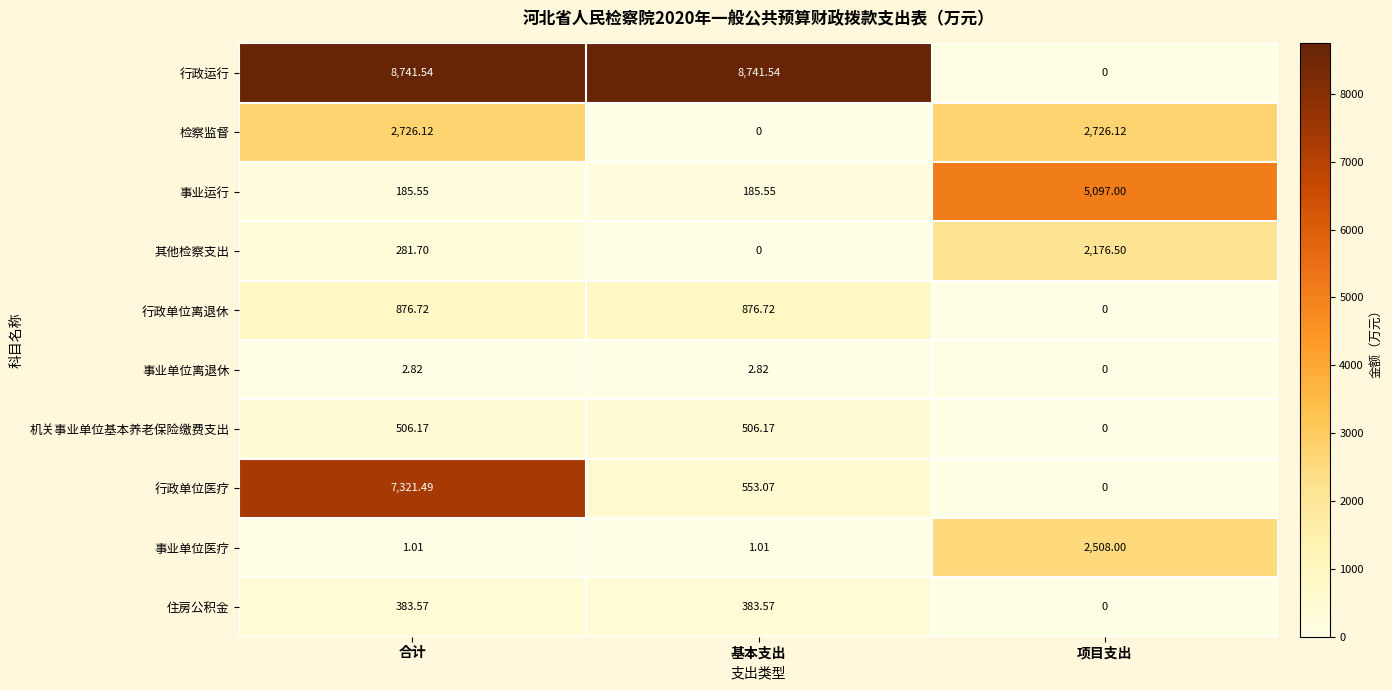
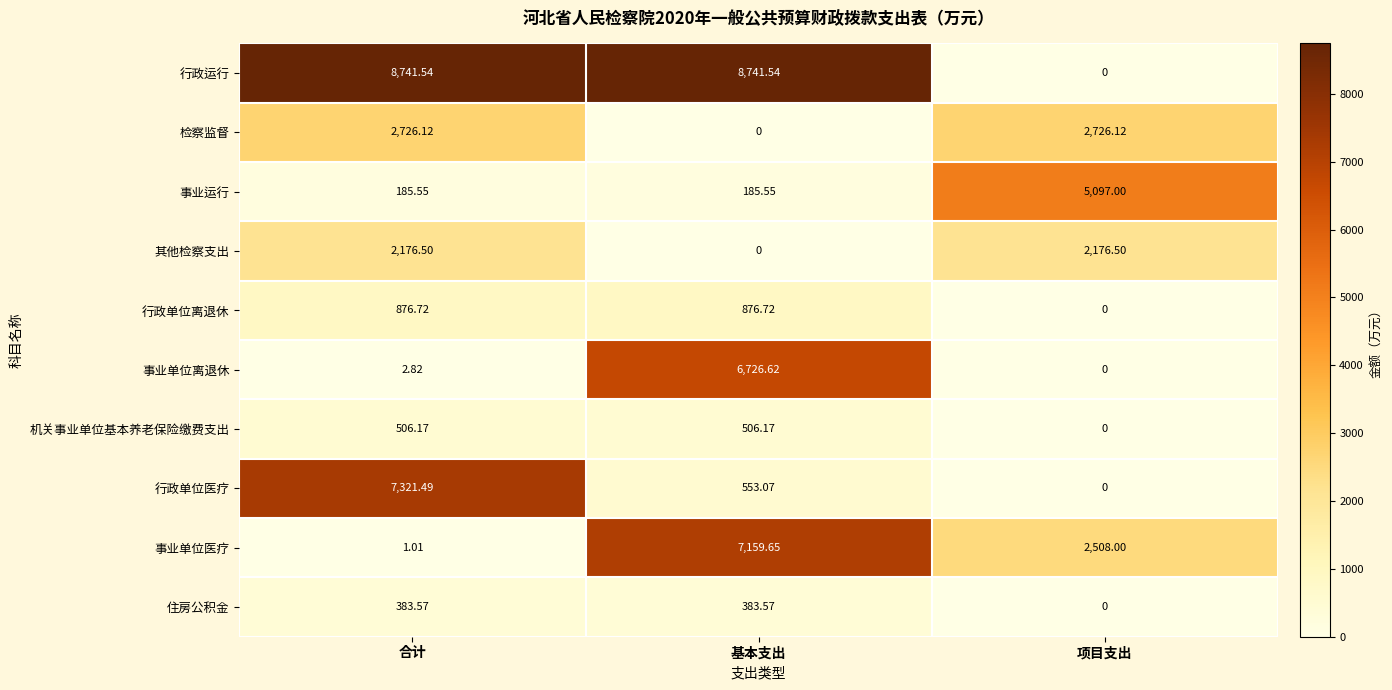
  {
    "行政运行": {
      "合计": "8,741.54",
      "基本支出": "8,741.54",
      "项目支出": "0"
    },
    "检察监督": {
      "合计": "2,726.12",
      "基本支出": "0",
      "项目支出": "2,726.12"
    },
    "事业运行": {
      "合计": "185.55",
      "基本支出": "185.55",
      "项目支出": "5,097.00"
    },
    "其他检察支出": {
-     "合计": "281.70",
+     "合计": "2,176.50",
      "基本支出": "0",
      "项目支出": "2,176.50"
    },
    "行政单位离退休": {
      "合计": "876.72",
      "基本支出": "876.72",
      "项目支出": "0"
    },
    "事业单位离退休": {
      "合计": "2.82",
-     "基本支出": "2.82",
+     "基本支出": "6,726.62",
      "项目支出": "0"
    },
    "机关事业单位基本养老保险缴费支出": {
      "合计": "506.17",
      "基本支出": "506.17",
      "项目支出": "0"
    },
    "行政单位医疗": {
      "合计": "7,321.49",
      "基本支出": "553.07",
      "项目支出": "0"
    },
    "事业单位医疗": {
      "合计": "1.01",
-     "基本支出": "1.01",
+     "基本支出": "7,159.65",
      "项目支出": "2,508.00"
    },
    "住房公积金": {
      "合计": "383.57",
      "基本支出": "383.57",
      "项目支出": "0"
    }
  }
